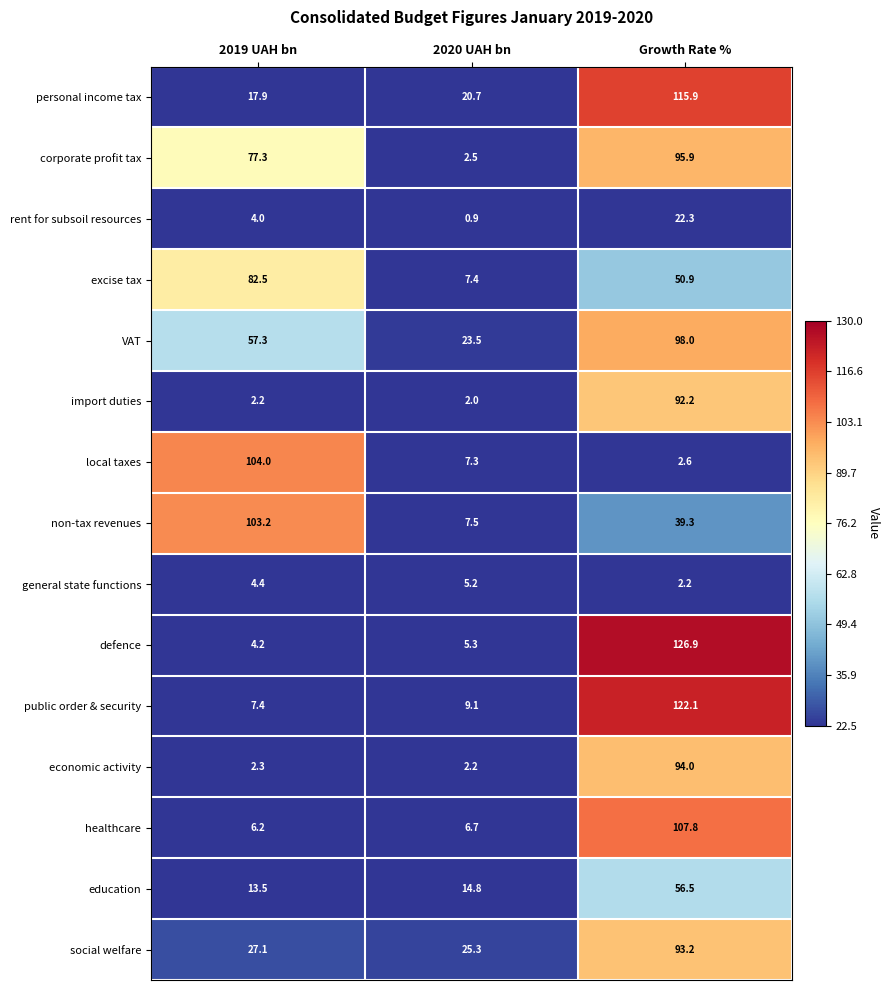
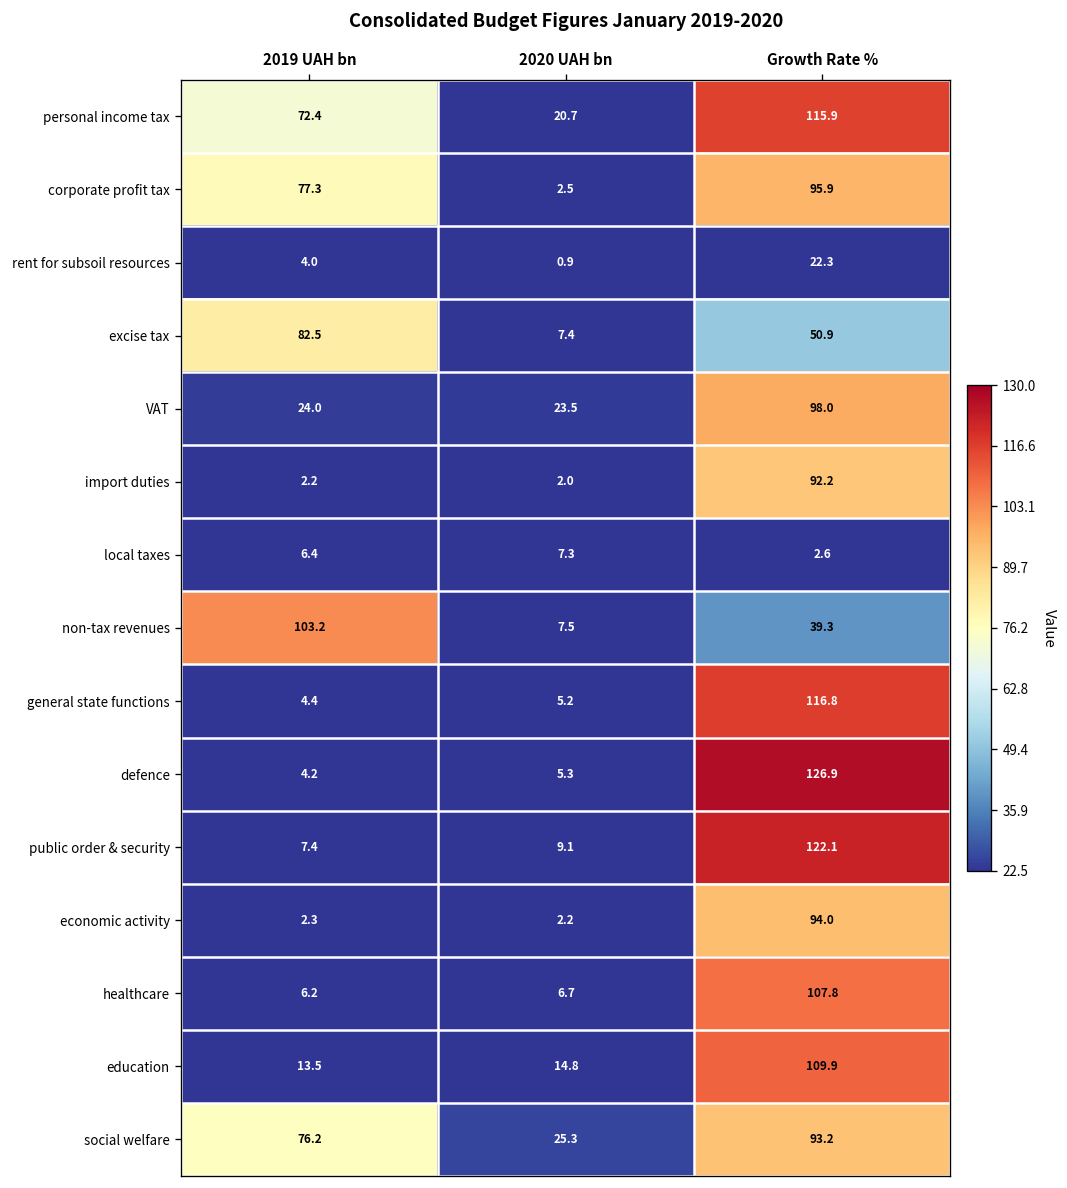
  {
    "personal income tax": {
-     "2019 UAH bn": 17.9,
+     "2019 UAH bn": 72.4,
      "2020 UAH bn": 20.7,
      "Growth Rate %": 115.9
    },
    "corporate profit tax": {
      "2019 UAH bn": 77.3,
      "2020 UAH bn": 2.5,
      "Growth Rate %": 95.9
    },
    "rent for subsoil resources": {
      "2019 UAH bn": 4.0,
      "2020 UAH bn": 0.9,
      "Growth Rate %": 22.3
    },
    "excise tax": {
      "2019 UAH bn": 82.5,
      "2020 UAH bn": 7.4,
      "Growth Rate %": 50.9
    },
    "VAT": {
-     "2019 UAH bn": 57.3,
+     "2019 UAH bn": 24.0,
      "2020 UAH bn": 23.5,
      "Growth Rate %": 98.0
    },
    "import duties": {
      "2019 UAH bn": 2.2,
      "2020 UAH bn": 2.0,
      "Growth Rate %": 92.2
    },
    "local taxes": {
-     "2019 UAH bn": 104.0,
+     "2019 UAH bn": 6.4,
      "2020 UAH bn": 7.3,
      "Growth Rate %": 2.6
    },
    "non-tax revenues": {
      "2019 UAH bn": 103.2,
      "2020 UAH bn": 7.5,
      "Growth Rate %": 39.3
    },
    "general state functions": {
      "2019 UAH bn": 4.4,
      "2020 UAH bn": 5.2,
-     "Growth Rate %": 2.2
+     "Growth Rate %": 116.8
    },
    "defence": {
      "2019 UAH bn": 4.2,
      "2020 UAH bn": 5.3,
      "Growth Rate %": 126.9
    },
    "public order & security": {
      "2019 UAH bn": 7.4,
      "2020 UAH bn": 9.1,
      "Growth Rate %": 122.1
    },
    "economic activity": {
      "2019 UAH bn": 2.3,
      "2020 UAH bn": 2.2,
      "Growth Rate %": 94.0
    },
    "healthcare": {
      "2019 UAH bn": 6.2,
      "2020 UAH bn": 6.7,
      "Growth Rate %": 107.8
    },
    "education": {
      "2019 UAH bn": 13.5,
      "2020 UAH bn": 14.8,
-     "Growth Rate %": 56.5
+     "Growth Rate %": 109.9
    },
    "social welfare": {
-     "2019 UAH bn": 27.1,
+     "2019 UAH bn": 76.2,
      "2020 UAH bn": 25.3,
      "Growth Rate %": 93.2
    }
  }
